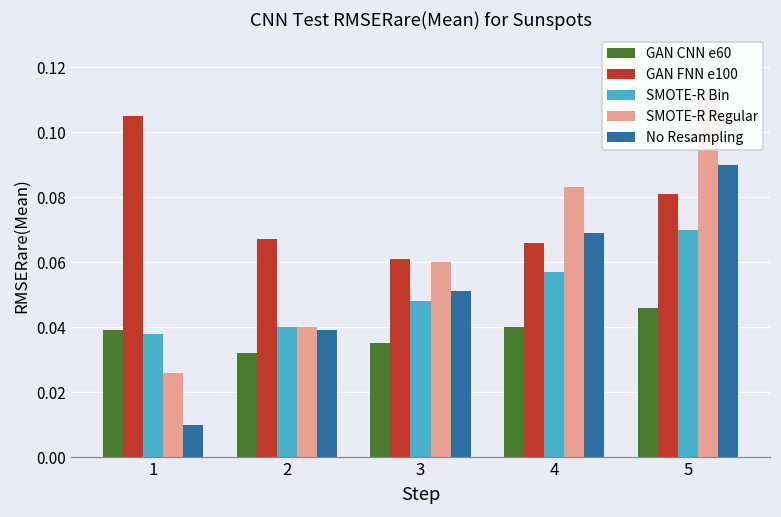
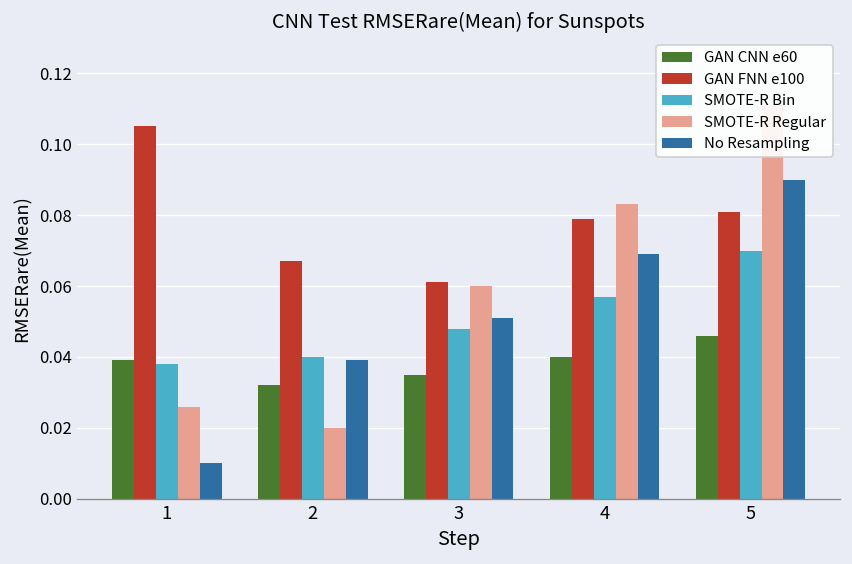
  {
    "GAN CNN e60": {
      "1": 0.039,
      "2": 0.032,
      "3": 0.035,
      "4": 0.040,
      "5": 0.046
    },
    "GAN FNN e100": {
      "1": 0.105,
      "2": 0.067,
      "3": 0.061,
-     "4": 0.066,
+     "4": 0.079,
      "5": 0.081
    },
    "SMOTE-R Bin": {
      "1": 0.038,
      "2": 0.040,
      "3": 0.048,
      "4": 0.057,
      "5": 0.070
    },
    "SMOTE-R Regular": {
      "1": 0.026,
-     "2": 0.04,
+     "2": 0.02,
      "3": 0.06,
      "4": 0.083
    },
    "No Resampling": {
      "1": 0.010,
      "2": 0.039,
      "3": 0.051,
      "4": 0.069,
      "5": 0.090
    }
  }
